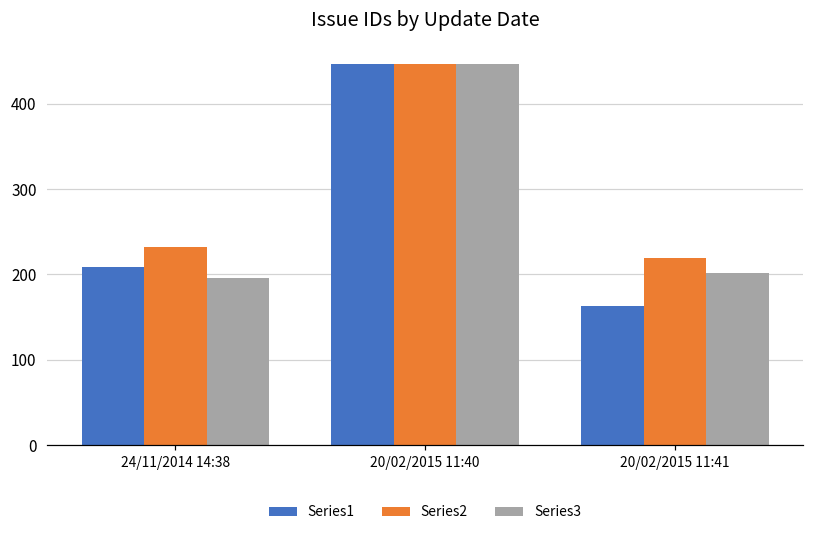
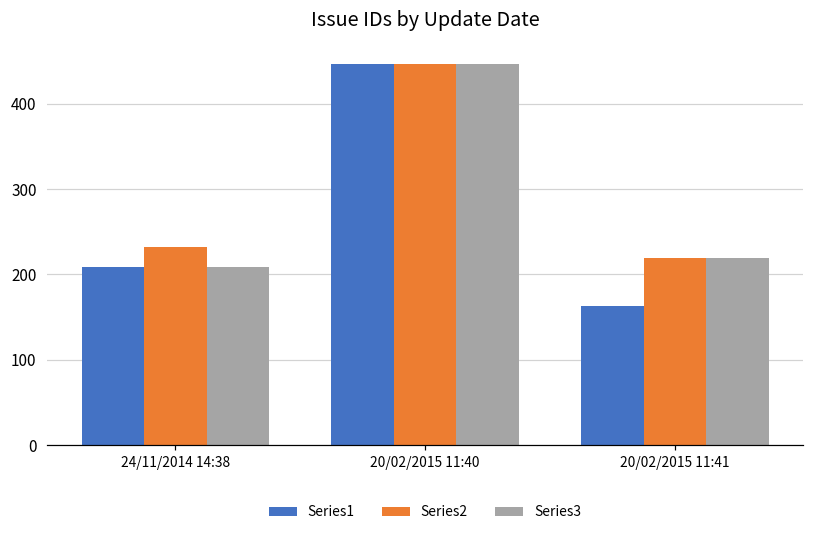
  {
    "Series1": {
      "24/11/2014 14:38": 210,
      "20/02/2015 11:40": 450,
      "20/02/2015 11:41": 160
    },
    "Series2": {
      "24/11/2014 14:38": 230,
      "20/02/2015 11:40": 450,
      "20/02/2015 11:41": 220
    },
    "Series3": {
-     "24/11/2014 14:38": 200,
+     "24/11/2014 14:38": 210,
      "20/02/2015 11:40": 450,
-     "20/02/2015 11:41": 200
+     "20/02/2015 11:41": 220
    }
  }
